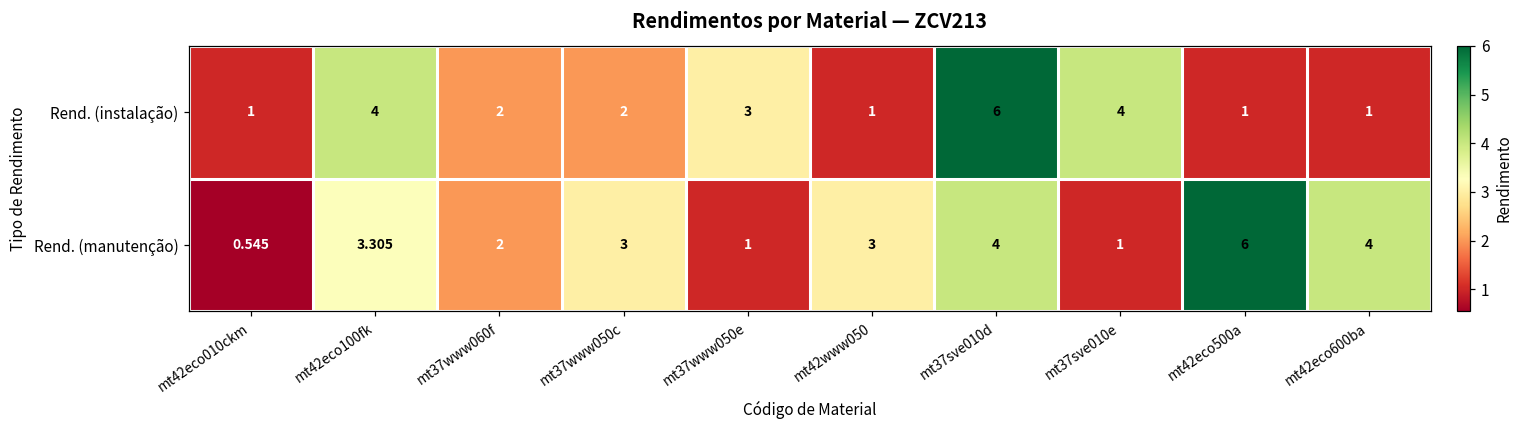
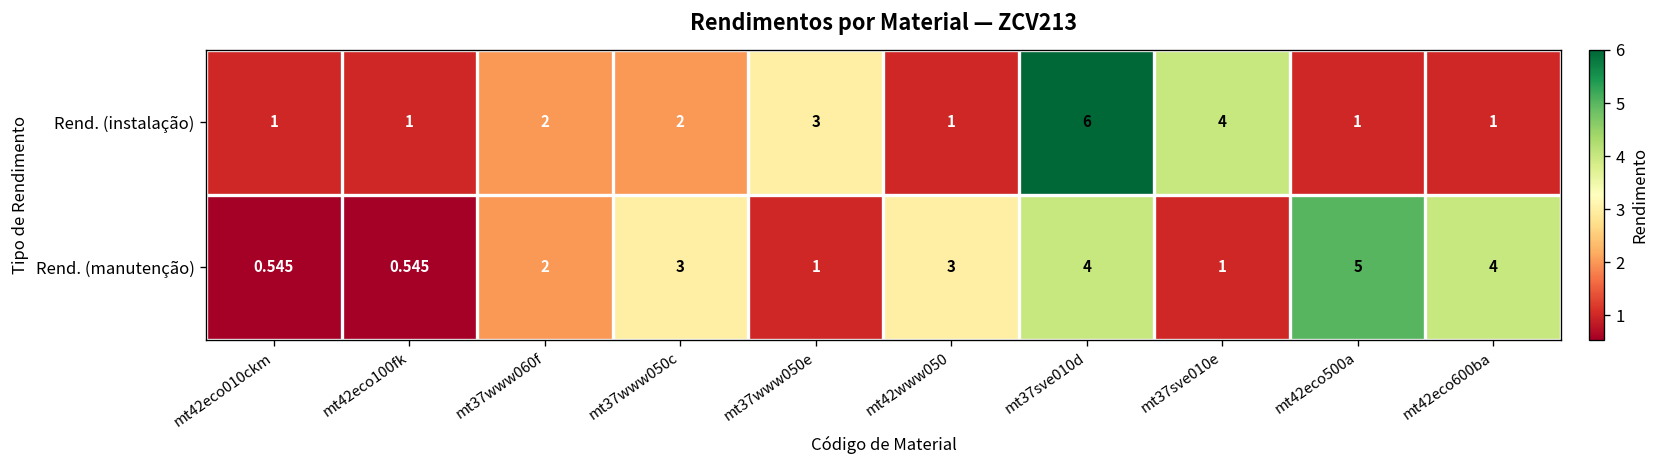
  {
    "Rend. (instalação)": {
      "mt42eco010ckm": 1,
-     "mt42eco100fk": 4,
+     "mt42eco100fk": 1,
      "mt37www060f": 2,
      "mt37www050c": 2,
      "mt37www050e": 3,
      "mt42www050": 1,
      "mt37sve010d": 6,
      "mt37sve010e": 4,
      "mt42eco500a": 1,
      "mt42eco600ba": 1
    },
    "Rend. (manutenção)": {
      "mt42eco010ckm": 0.545,
-     "mt42eco100fk": 3.305,
+     "mt42eco100fk": 0.545,
      "mt37www060f": 2,
      "mt37www050c": 3,
      "mt37www050e": 1,
      "mt42www050": 3,
      "mt37sve010d": 4,
      "mt37sve010e": 1,
-     "mt42eco500a": 6,
+     "mt42eco500a": 5,
      "mt42eco600ba": 4
    }
  }
